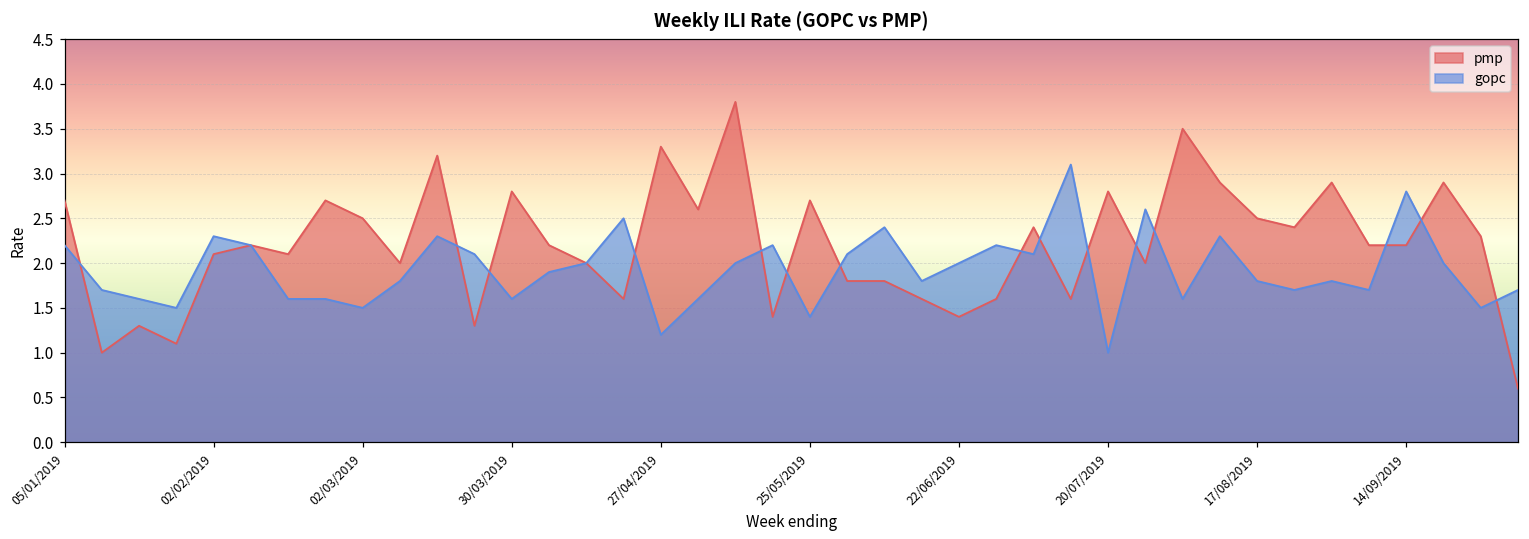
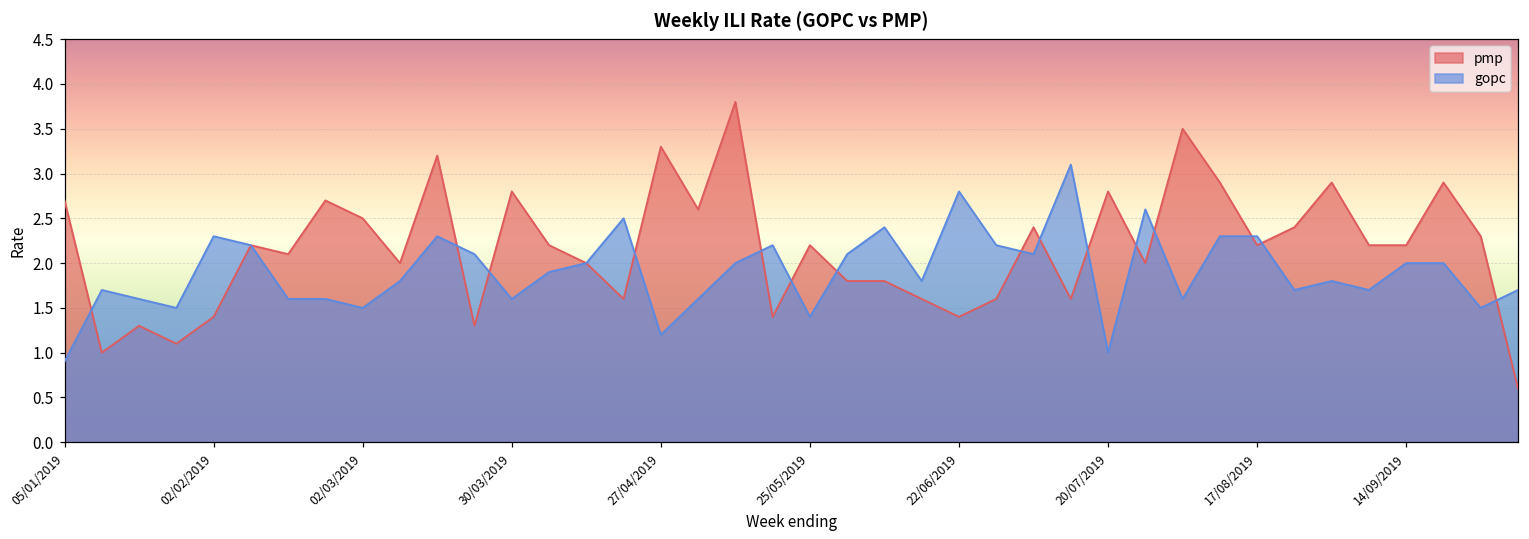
  {
    "pmp": {
      "05/01/2019": 2.7,
-     "02/02/2019": 2.1,
+     "02/02/2019": 1.4,
      "02/03/2019": 2.5,
      "30/03/2019": 2.8,
      "27/04/2019": 3.3,
-     "25/05/2019": 2.7,
+     "25/05/2019": 2.2,
      "22/06/2019": 1.4,
      "20/07/2019": 2.8,
-     "17/08/2019": 2.5,
+     "17/08/2019": 2.2,
      "14/09/2019": 2.2
    },
    "gopc": {
-     "05/01/2019": 2.2,
+     "05/01/2019": 0.9,
      "02/02/2019": 2.3,
      "02/03/2019": 1.5,
      "30/03/2019": 1.6,
      "27/04/2019": 1.2,
      "25/05/2019": 1.4,
-     "22/06/2019": 2.0,
+     "22/06/2019": 2.8,
      "20/07/2019": 1.0,
-     "17/08/2019": 1.8,
-     "14/09/2019": 2.8
+     "17/08/2019": 2.3,
+     "14/09/2019": 2.0
    }
  }
